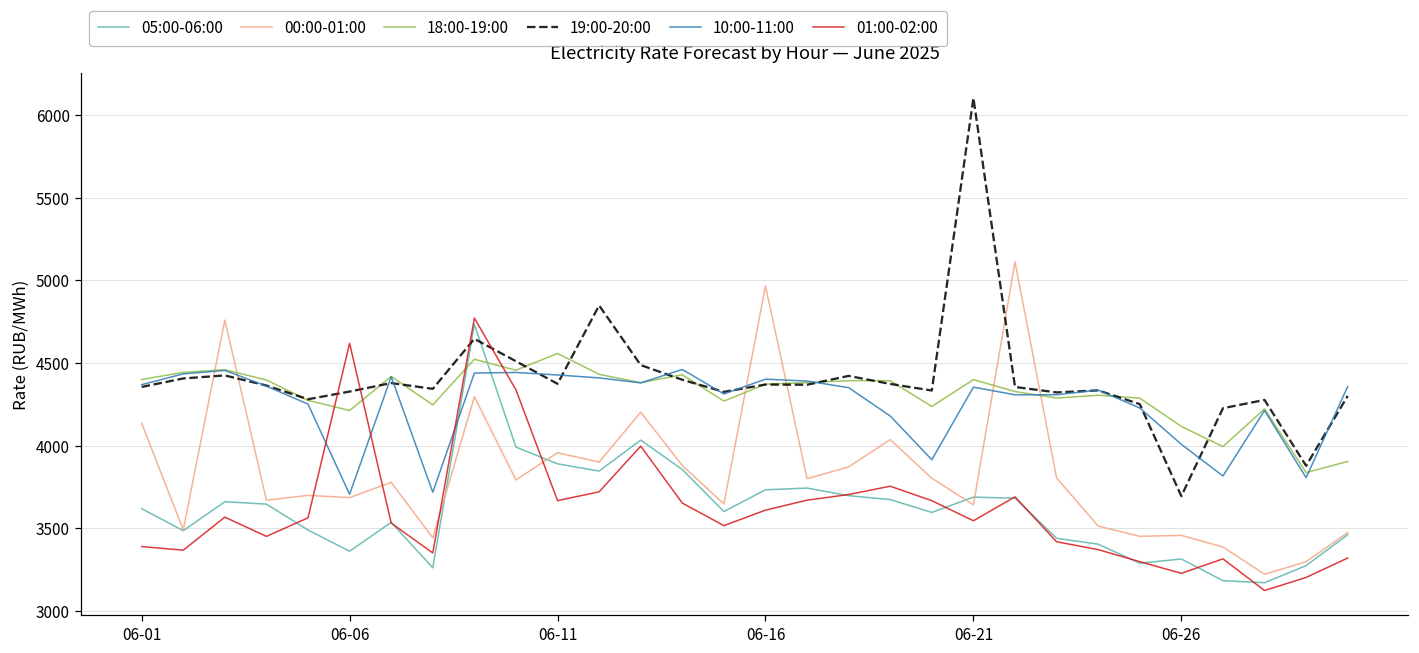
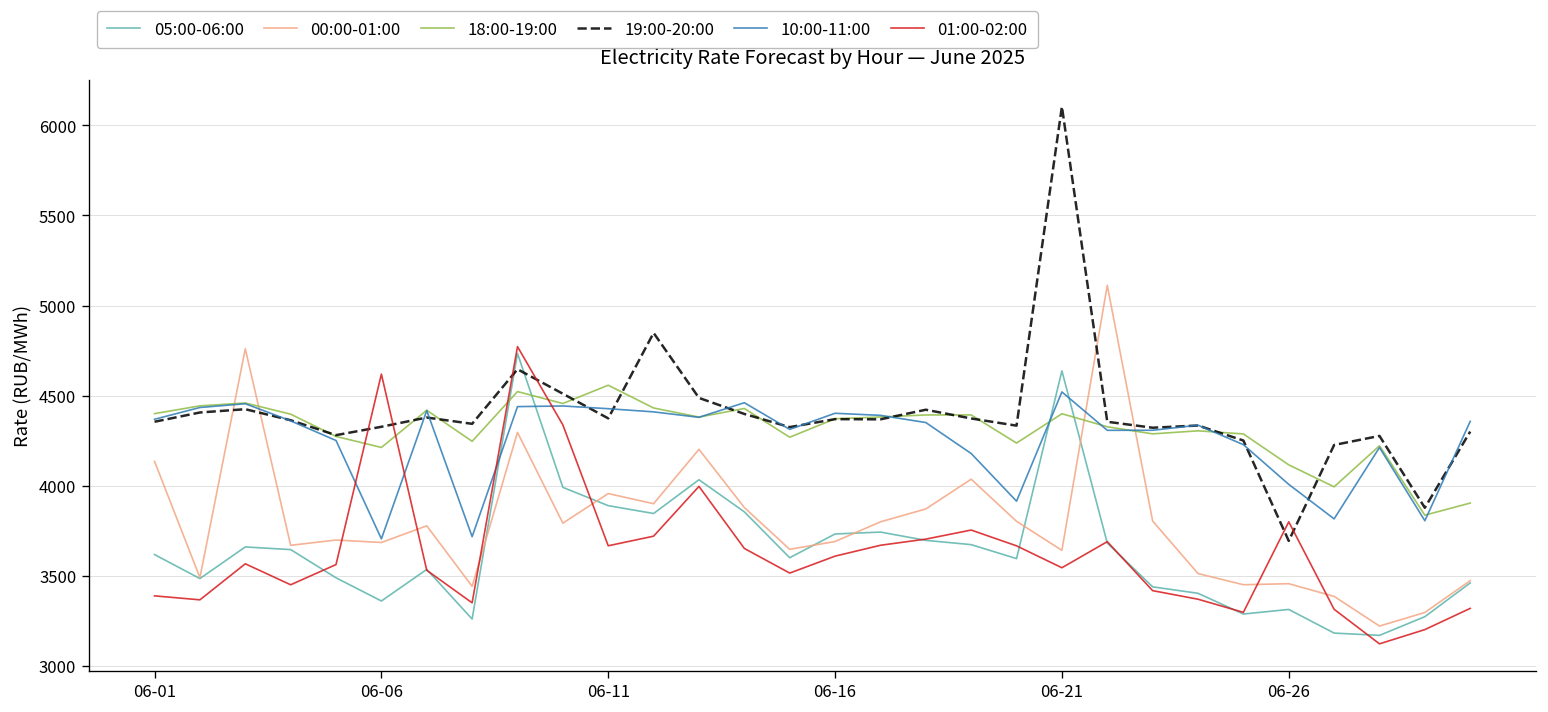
  {
    "05:00-06:00": {
      "06-01": 3620,
      "06-06": 3360,
      "06-11": 3890,
      "06-16": 3730,
-     "06-21": 3690,
+     "06-21": 4640,
      "06-26": 3310
    },
    "00:00-01:00": {
      "06-01": 4140,
      "06-06": 3690,
      "06-11": 3960,
-     "06-16": 4970,
+     "06-16": 3690,
      "06-21": 3640,
      "06-26": 3460
    },
    "18:00-19:00": {
      "06-01": 4400,
      "06-06": 4210,
      "06-11": 4560,
      "06-21": 4400,
      "06-26": 4120
    },
    "19:00-20:00": {
      "06-06": 4330,
      "06-11": 4370,
      "06-21": 6100,
      "06-26": 3690
    },
    "10:00-11:00": {
      "06-06": 3710,
      "06-11": 4430,
      "06-16": 4400,
-     "06-21": 4350,
+     "06-21": 4520,
      "06-26": 4010
    },
    "01:00-02:00": {
      "06-01": 3390,
      "06-06": 4620,
      "06-11": 3670,
      "06-16": 3610,
      "06-21": 3550,
-     "06-26": 3230
+     "06-26": 3800
    }
  }
